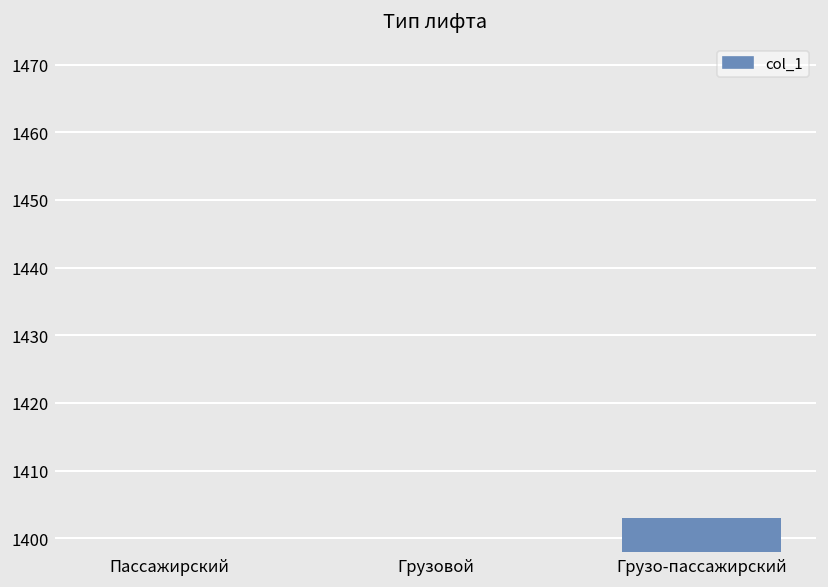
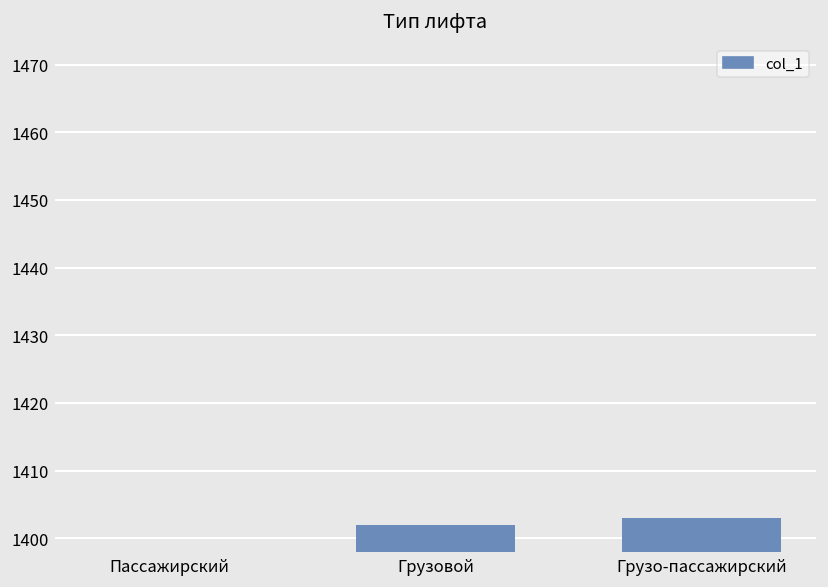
  {
-   "Грузовой": 1398,
+   "Грузовой": 1402,
    "Грузо-пассажирский": 1403
  }
